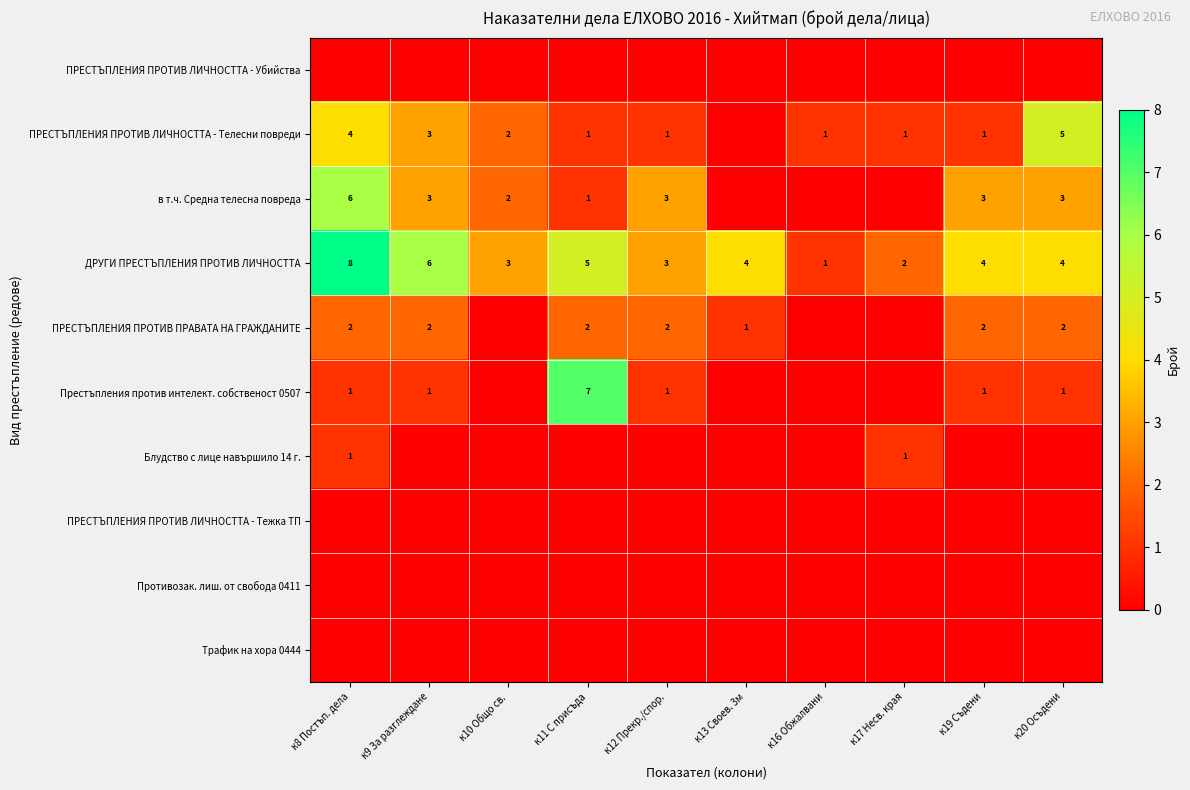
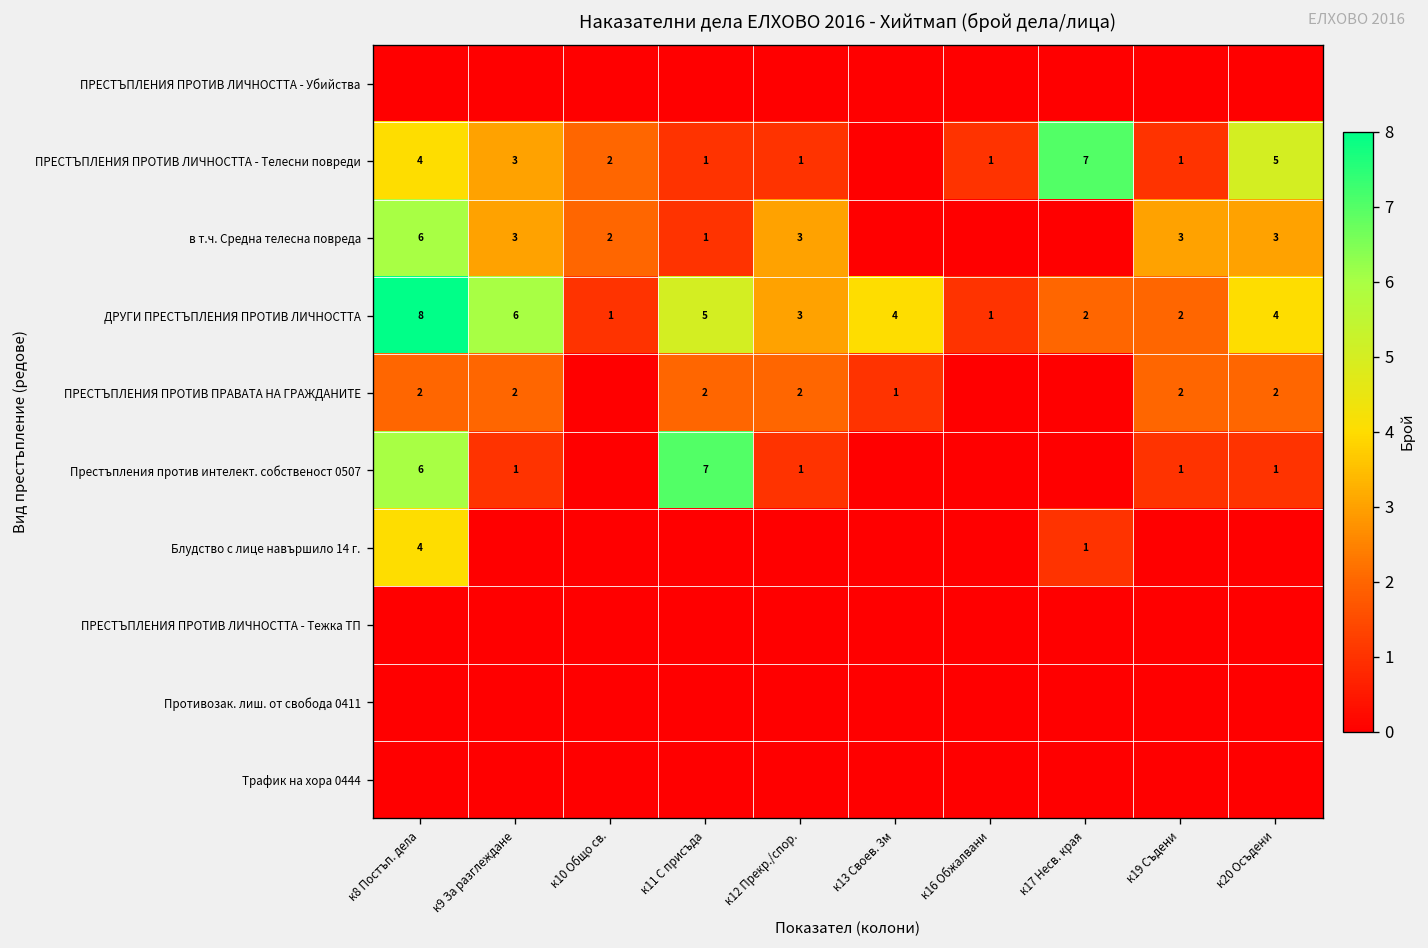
  {
    "ПРЕСТЪПЛЕНИЯ ПРОТИВ ЛИЧНОСТТА - Телесни повреди": {
      "к8 Постъп. дела": 4,
      "к9 За разглеждане": 3,
      "к10 Общо св.": 2,
      "к11 С присъда": 1,
      "к12 Прекр./спор.": 1,
      "к16 Обжалвани": 1,
-     "к17 Несв. края": 1,
+     "к17 Несв. края": 7,
      "к19 Съдени": 1,
      "к20 Осъдени": 5
    },
    "в т.ч. Средна телесна повреда": {
      "к8 Постъп. дела": 6,
      "к9 За разглеждане": 3,
      "к10 Общо св.": 2,
      "к11 С присъда": 1,
      "к12 Прекр./спор.": 3,
      "к19 Съдени": 3,
      "к20 Осъдени": 3
    },
    "ДРУГИ ПРЕСТЪПЛЕНИЯ ПРОТИВ ЛИЧНОСТТА": {
      "к8 Постъп. дела": 8,
      "к9 За разглеждане": 6,
-     "к10 Общо св.": 3,
+     "к10 Общо св.": 1,
      "к11 С присъда": 5,
      "к12 Прекр./спор.": 3,
      "к13 Своев. 3м": 4,
      "к16 Обжалвани": 1,
      "к17 Несв. края": 2,
-     "к19 Съдени": 4,
+     "к19 Съдени": 2,
      "к20 Осъдени": 4
    },
    "ПРЕСТЪПЛЕНИЯ ПРОТИВ ПРАВАТА НА ГРАЖДАНИТЕ": {
      "к8 Постъп. дела": 2,
      "к9 За разглеждане": 2,
      "к11 С присъда": 2,
      "к12 Прекр./спор.": 2,
      "к13 Своев. 3м": 1,
      "к19 Съдени": 2,
      "к20 Осъдени": 2
    },
    "Престъпления против интелект. собственост 0507": {
-     "к8 Постъп. дела": 1,
+     "к8 Постъп. дела": 6,
      "к9 За разглеждане": 1,
      "к11 С присъда": 7,
      "к12 Прекр./спор.": 1,
      "к19 Съдени": 1,
      "к20 Осъдени": 1
    },
    "Блудство с лице навършило 14 г.": {
-     "к8 Постъп. дела": 1,
+     "к8 Постъп. дела": 4,
      "к17 Несв. края": 1
    }
  }
